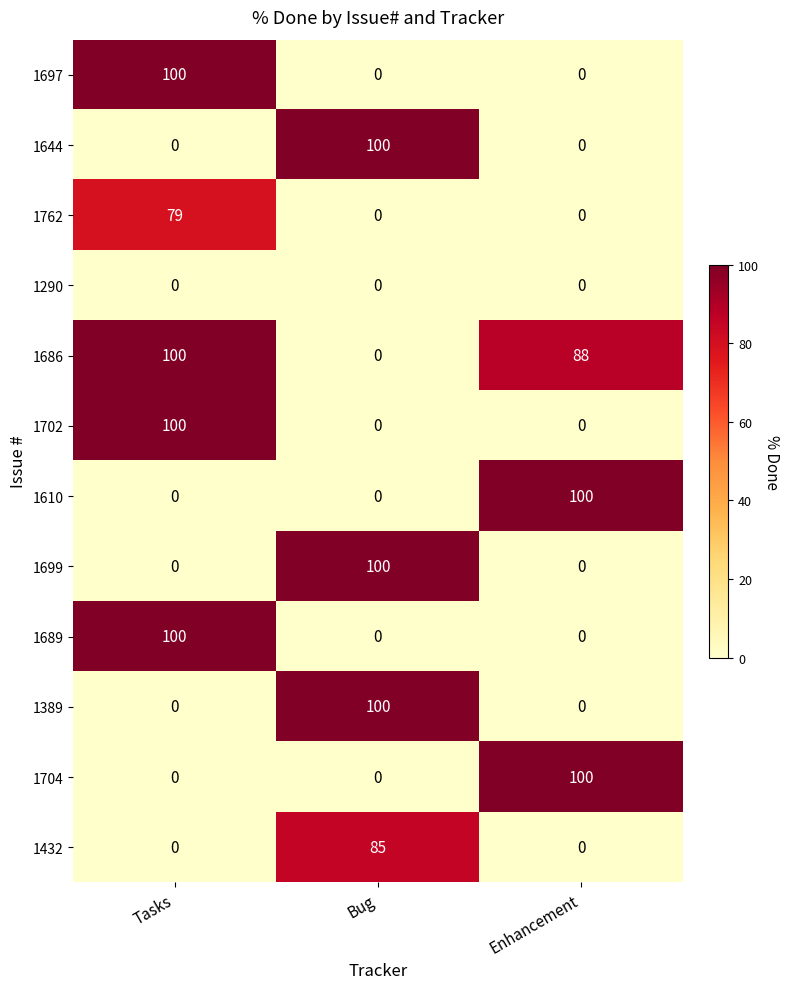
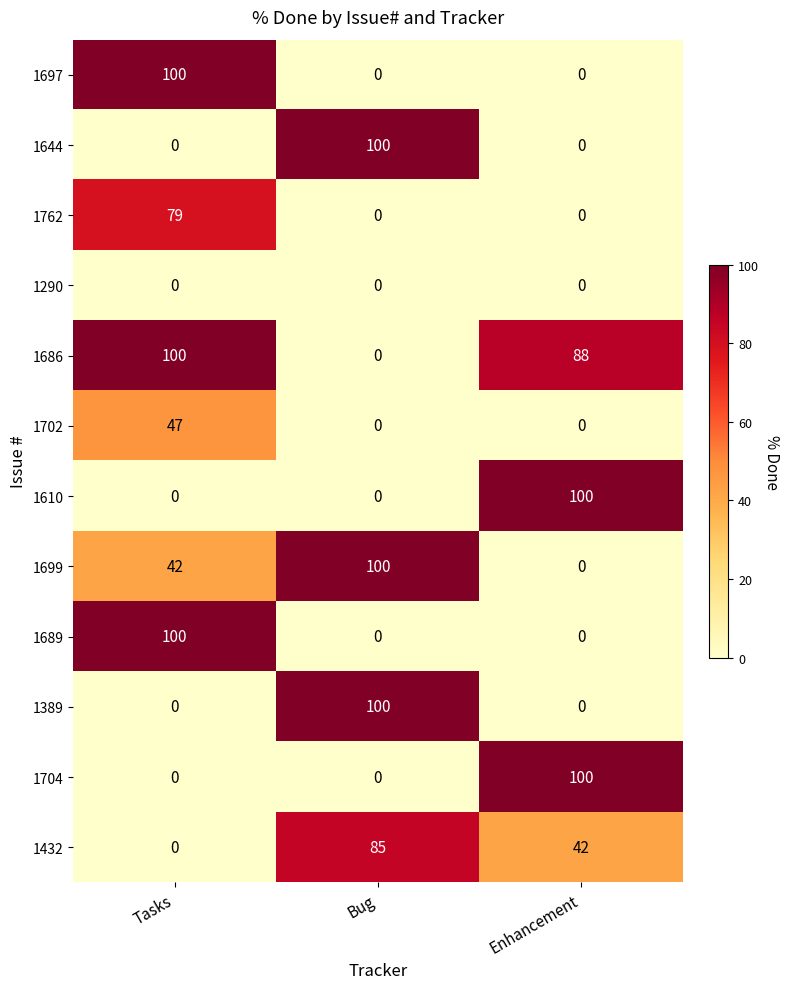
  {
    "1697": {
      "Tasks": 100,
      "Bug": 0,
      "Enhancement": 0
    },
    "1644": {
      "Tasks": 0,
      "Bug": 100,
      "Enhancement": 0
    },
    "1762": {
      "Tasks": 79,
      "Bug": 0,
      "Enhancement": 0
    },
    "1290": {
      "Tasks": 0,
      "Bug": 0,
      "Enhancement": 0
    },
    "1686": {
      "Tasks": 100,
      "Bug": 0,
      "Enhancement": 88
    },
    "1702": {
-     "Tasks": 100,
+     "Tasks": 47,
      "Bug": 0,
      "Enhancement": 0
    },
    "1610": {
      "Tasks": 0,
      "Bug": 0,
      "Enhancement": 100
    },
    "1699": {
-     "Tasks": 0,
+     "Tasks": 42,
      "Bug": 100,
      "Enhancement": 0
    },
    "1689": {
      "Tasks": 100,
      "Bug": 0,
      "Enhancement": 0
    },
    "1389": {
      "Tasks": 0,
      "Bug": 100,
      "Enhancement": 0
    },
    "1704": {
      "Tasks": 0,
      "Bug": 0,
      "Enhancement": 100
    },
    "1432": {
      "Tasks": 0,
      "Bug": 85,
-     "Enhancement": 0
+     "Enhancement": 42
    }
  }
